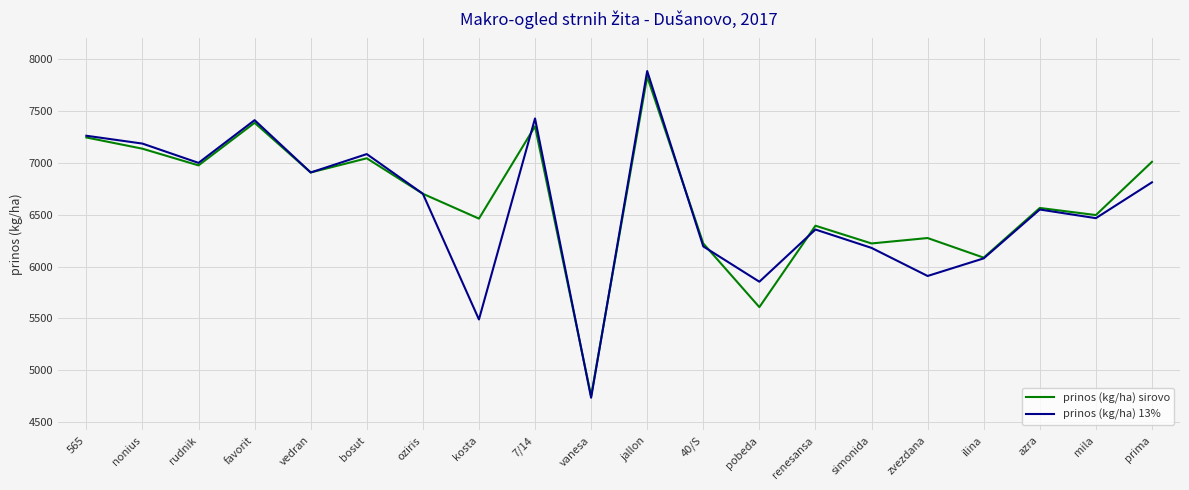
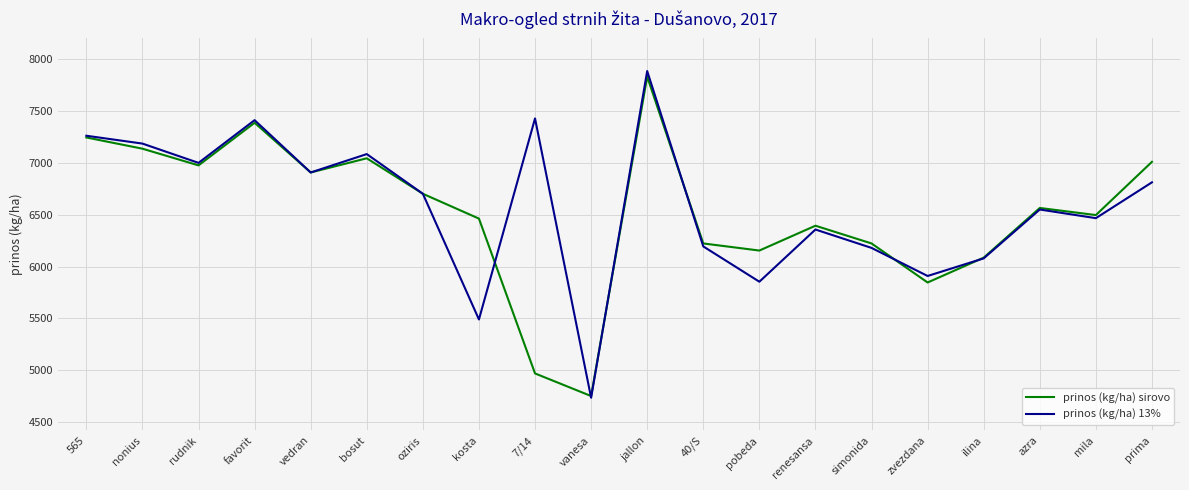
  {
    "prinos (kg/ha) sirovo": {
      "nonius": 7140,
      "favorit": 7380,
      "bosut": 7040,
      "kosta": 6460,
-     "7/14": 7350,
+     "7/14": 4970,
      "jallon": 7830,
      "40/S": 6220,
-     "pobeda": 5610,
+     "pobeda": 6150,
      "renesansa": 6390,
      "simonida": 6220,
-     "zvezdana": 6270,
+     "zvezdana": 5850,
      "mila": 6500,
      "prima": 7010
    },
    "prinos (kg/ha) 13%": {
      "nonius": 7180,
      "favorit": 7410,
      "bosut": 7080,
      "kosta": 5490,
      "7/14": 7430,
      "jallon": 7880,
      "40/S": 6190,
      "pobeda": 5850,
      "renesansa": 6360,
      "simonida": 6180,
      "zvezdana": 5910,
      "mila": 6470,
      "prima": 6810
    }
  }
